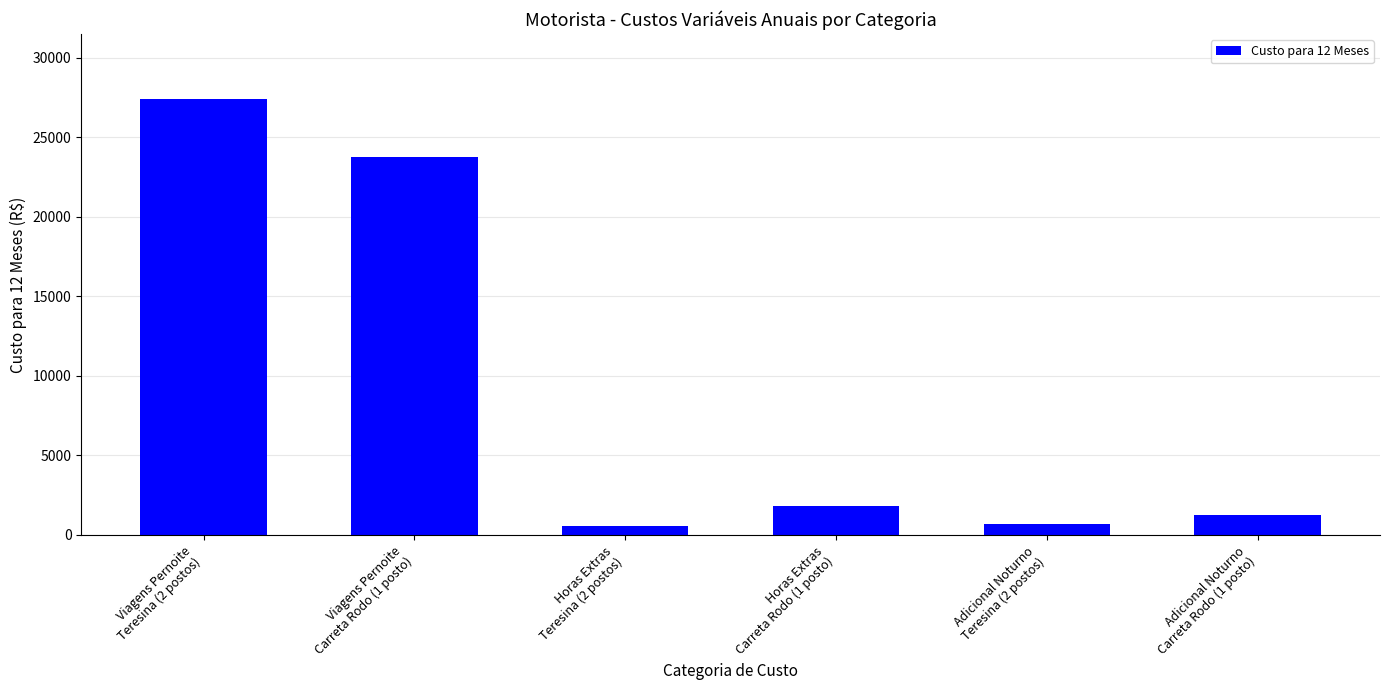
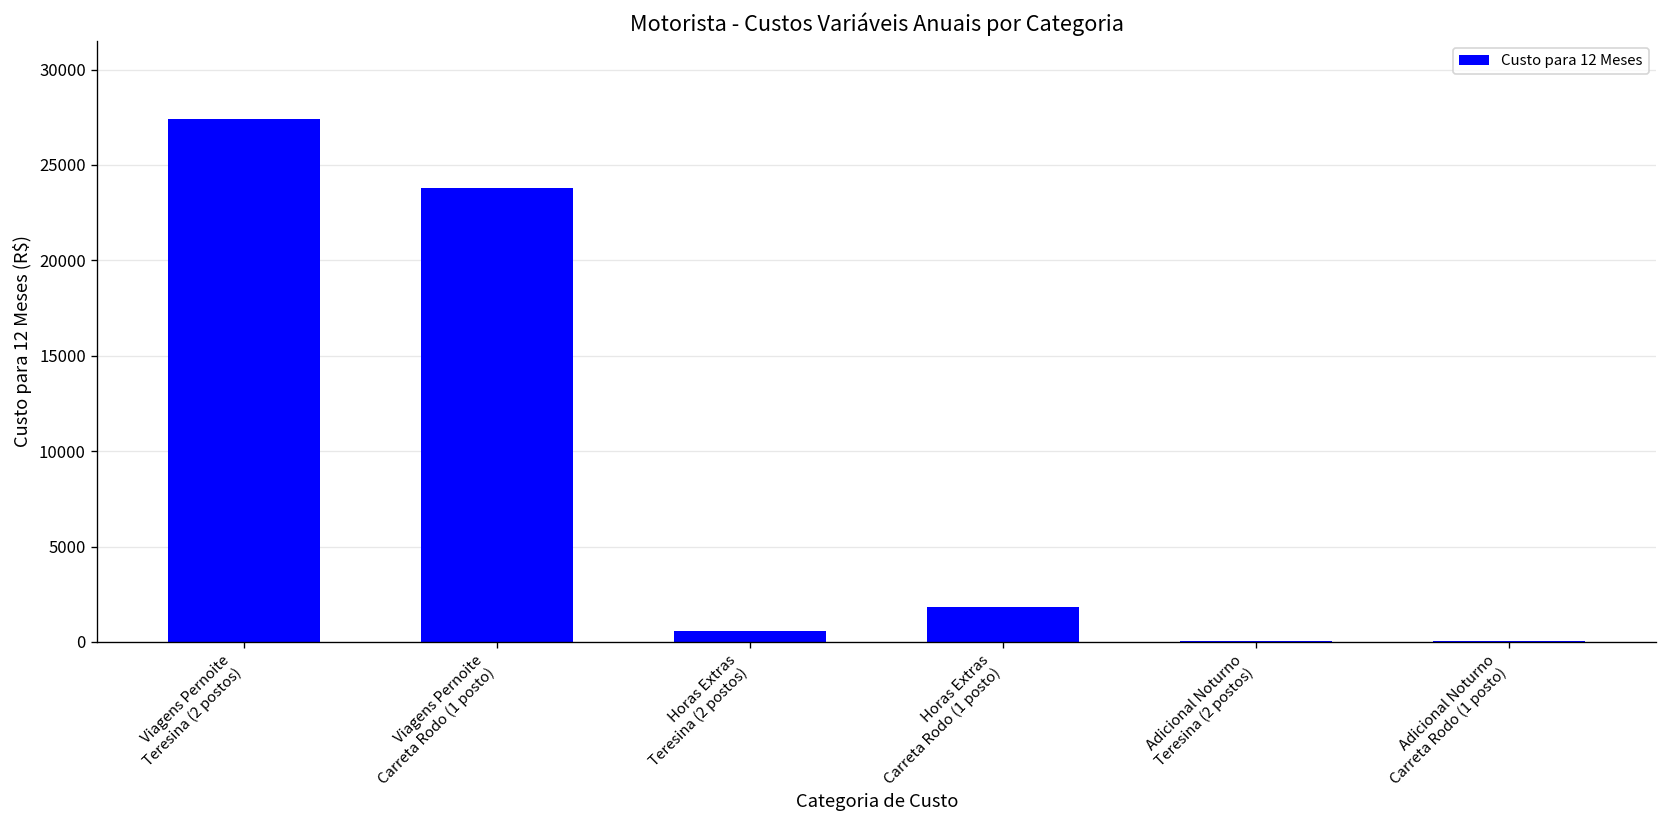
  {
    "Viagens Pernoite Teresina (2 postos)": 27400,
    "Viagens Pernoite Carreta Rodo (1 posto)": 23800,
    "Horas Extras Teresina (2 postos)": 600,
    "Horas Extras Carreta Rodo (1 posto)": 1900,
-   "Adicional Noturno Teresina (2 postos)": 700,
-   "Adicional Noturno Carreta Rodo (1 posto)": 1200
+   "Adicional Noturno Teresina (2 postos)": 100,
+   "Adicional Noturno Carreta Rodo (1 posto)": 100
  }
